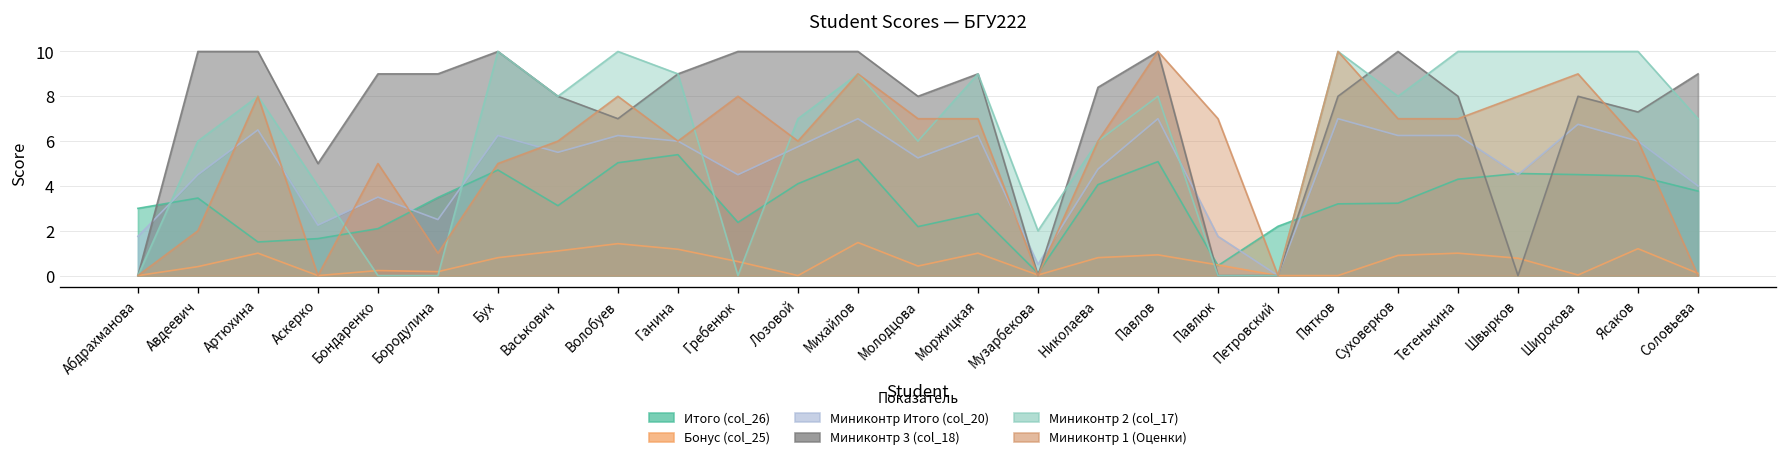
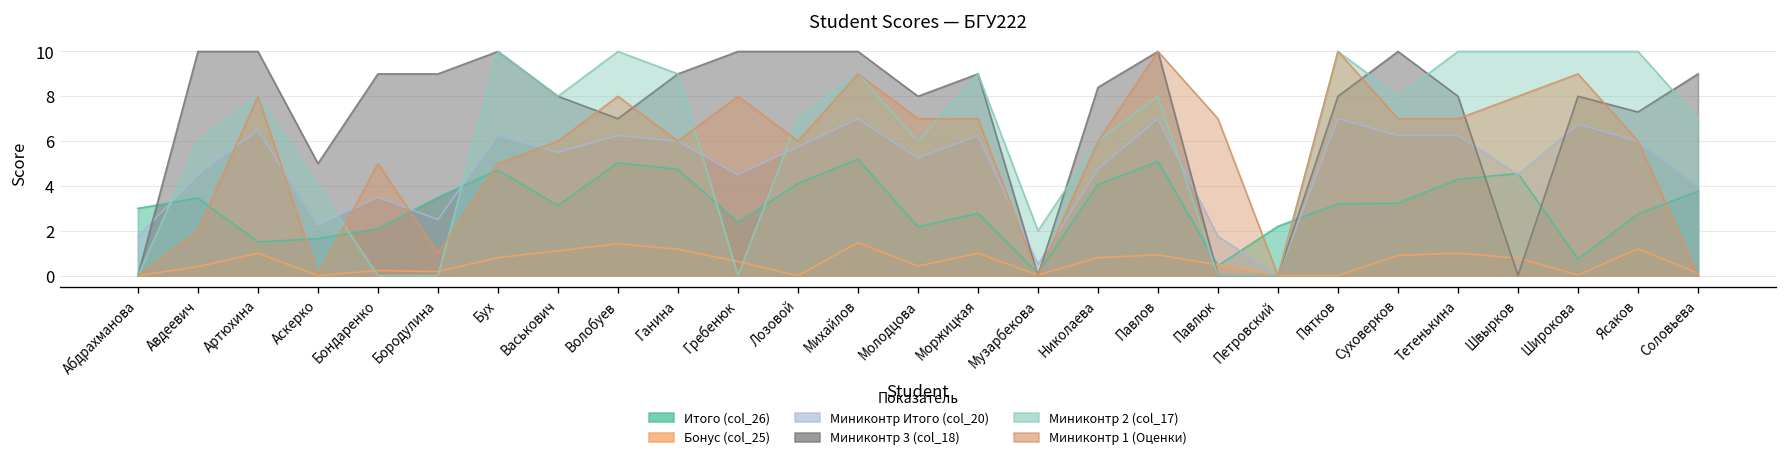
  {
    "Итого (col_26)": {
      "Абдрахманова": 3.0,
      "Авдеевич": 3.5,
      "Артюхина": 1.5,
      "Аскерко": 1.7,
      "Бондаренко": 2.1,
      "Бородулина": 3.5,
      "Бух": 4.7,
      "Васькович": 3.1,
      "Волобуев": 5.0,
-     "Ганина": 5.4,
+     "Ганина": 4.7,
      "Гребенюк": 2.4,
      "Лозовой": 4.1,
      "Михайлов": 5.2,
      "Молодцова": 2.2,
      "Моржицкая": 2.8,
      "Николаева": 4.1,
      "Павлов": 5.1,
      "Петровский": 2.2,
      "Пятков": 3.2,
      "Суховерков": 3.2,
      "Тетенькина": 4.3,
-     "Широкова": 4.5,
-     "Ясаков": 4.4,
+     "Широкова": 0.7,
+     "Ясаков": 2.7,
      "Соловьева": 3.8
    },
    "Миниконтр 3 (col_18)": {
      "Авдеевич": 10.0,
      "Артюхина": 10.0,
      "Аскерко": 5.0,
      "Бондаренко": 9.0,
      "Бородулина": 9.0,
      "Волобуев": 7.0,
      "Гребенюк": 10.0,
      "Лозовой": 10.0,
      "Михайлов": 10.0,
      "Молодцова": 8.0,
      "Николаева": 8.4,
      "Пятков": 8.0,
      "Суховерков": 10.0,
      "Тетенькина": 8.0,
      "Швырков": 0.0,
      "Широкова": 8.0,
      "Ясаков": 7.3,
      "Соловьева": 9.0
    }
  }
